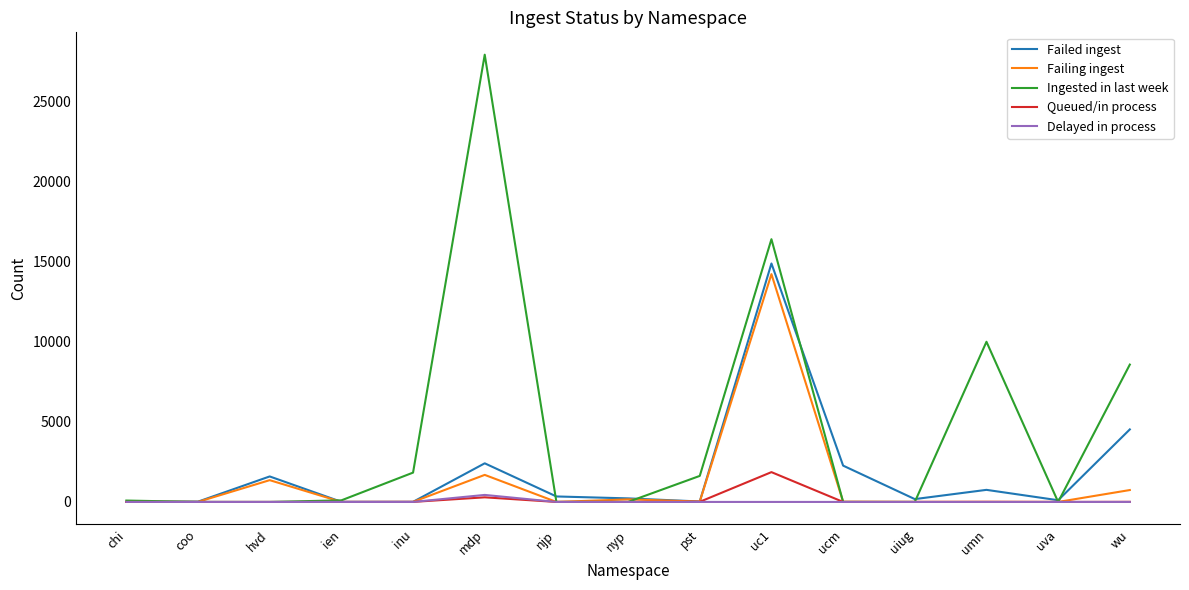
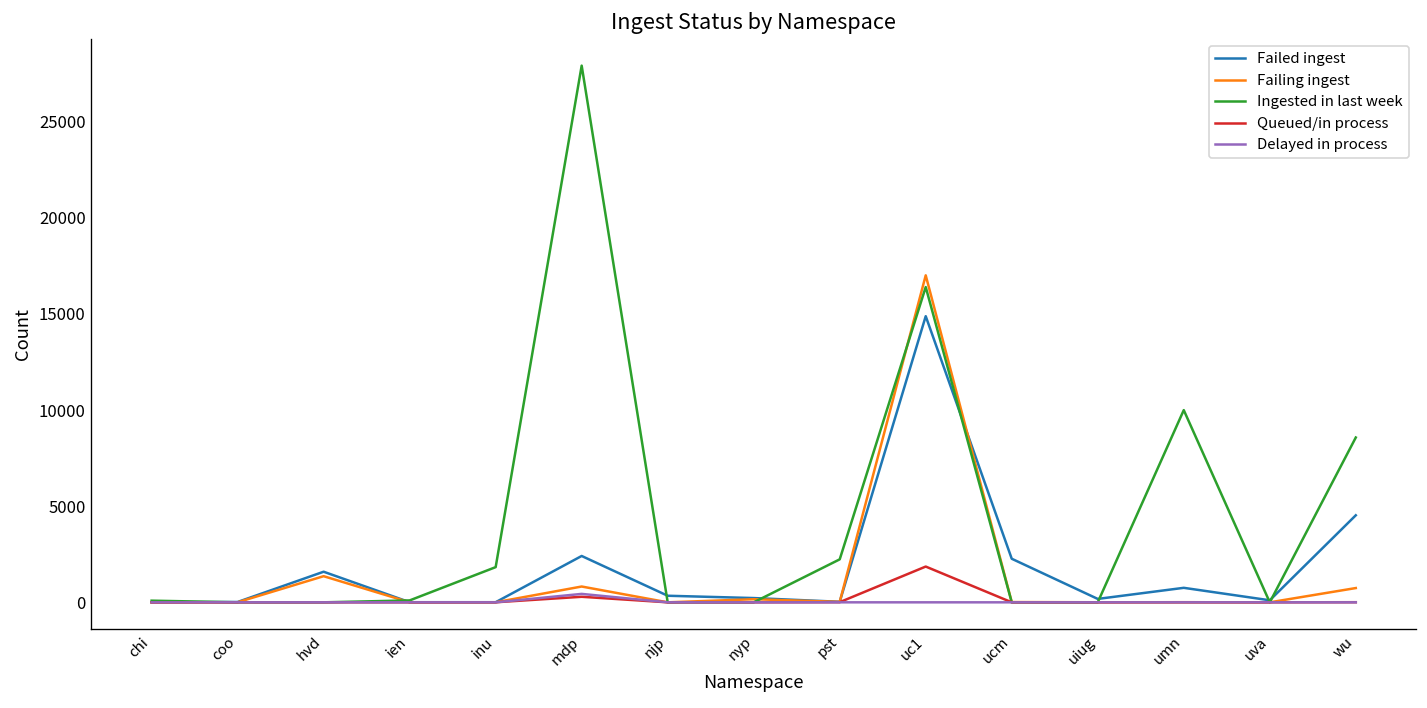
  {
    "Failed ingest": {
      "hvd": 1600,
      "mdp": 2400,
      "njp": 300,
      "uc1": 14900,
      "ucm": 2300,
      "uiug": 200,
      "umn": 800,
      "wu": 4500
    },
    "Failing ingest": {
      "hvd": 1400,
-     "mdp": 1700,
-     "uc1": 14200,
+     "mdp": 800,
+     "uc1": 17000,
      "wu": 700
    },
    "Ingested in last week": {
      "inu": 1800,
      "mdp": 27900,
-     "pst": 1600,
+     "pst": 2200,
      "uc1": 16400,
      "umn": 10000,
      "wu": 8600
    },
    "Queued/in process": {
      "uc1": 1900
    },
    "Delayed in process": {
      "uc1": 0
    }
  }
